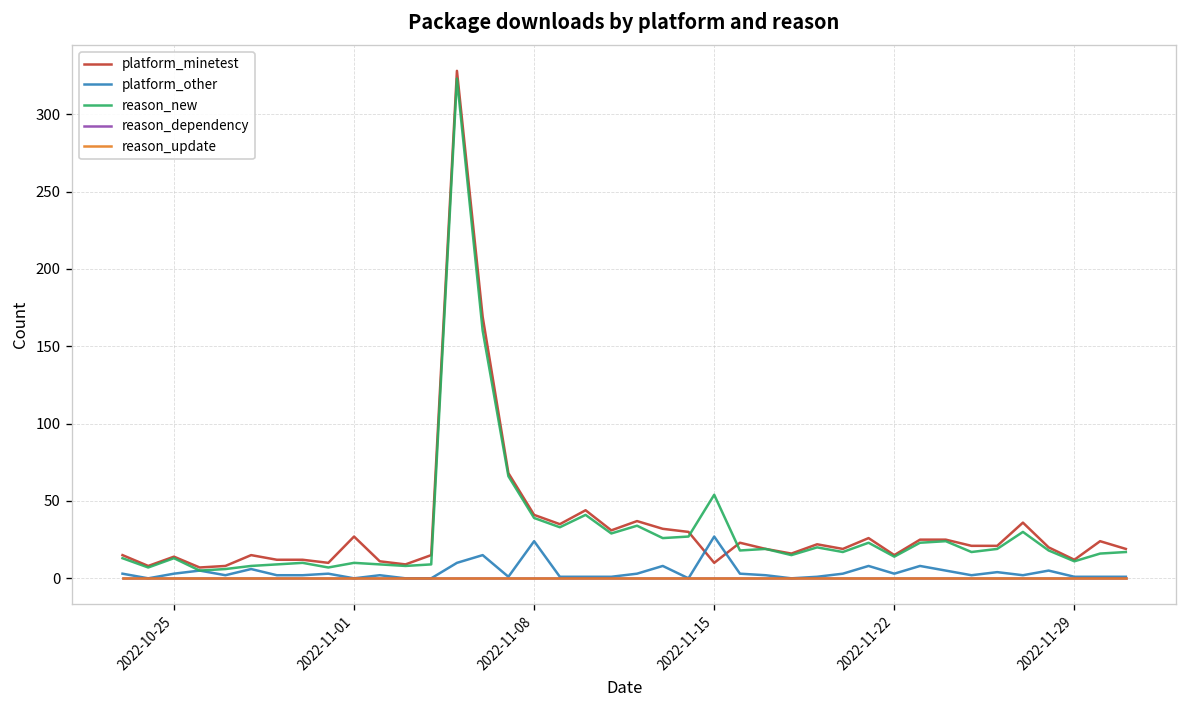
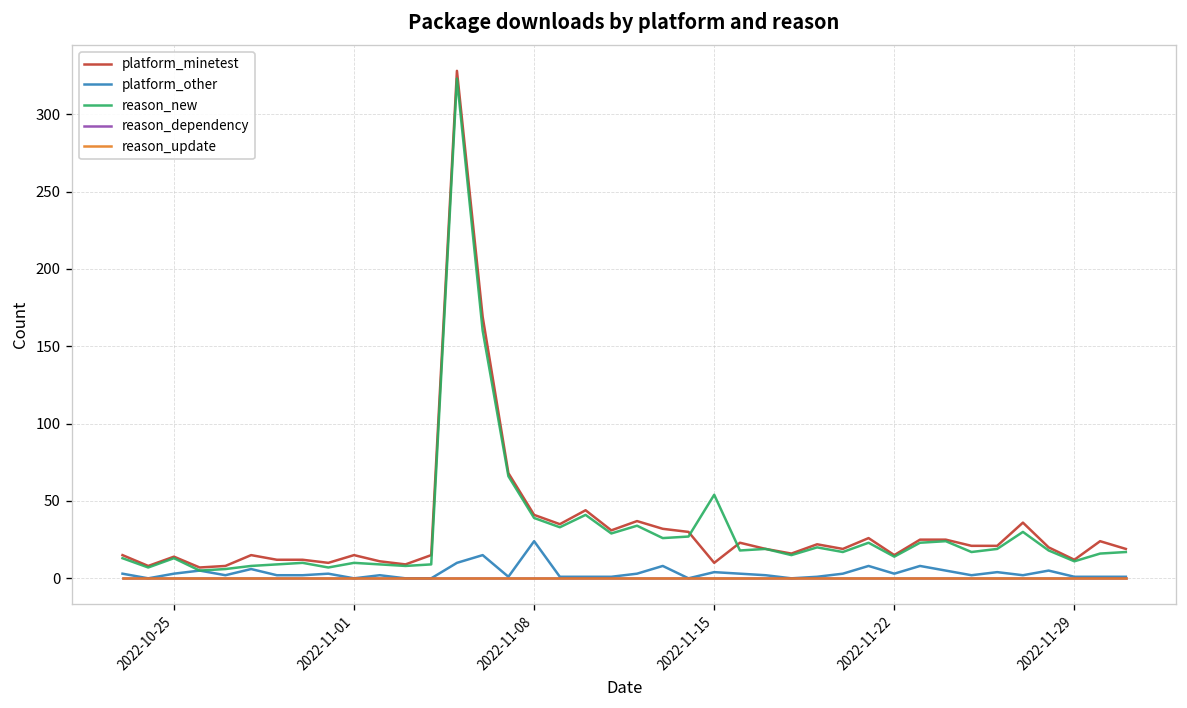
  {
    "platform_minetest": {
-     "2022-11-01": 27,
+     "2022-11-01": 15,
      "2022-11-08": 41,
      "2022-11-15": 10
    },
    "platform_other": {
      "2022-10-25": 3,
      "2022-11-08": 24,
-     "2022-11-15": 27,
+     "2022-11-15": 4,
      "2022-11-22": 3
    },
    "reason_new": {
      "2022-11-01": 10,
      "2022-11-08": 39,
      "2022-11-15": 54
    },
    "reason_update": {
      "2022-10-25": 0,
      "2022-11-08": 0,
      "2022-11-15": 0,
      "2022-11-22": 0
    }
  }
